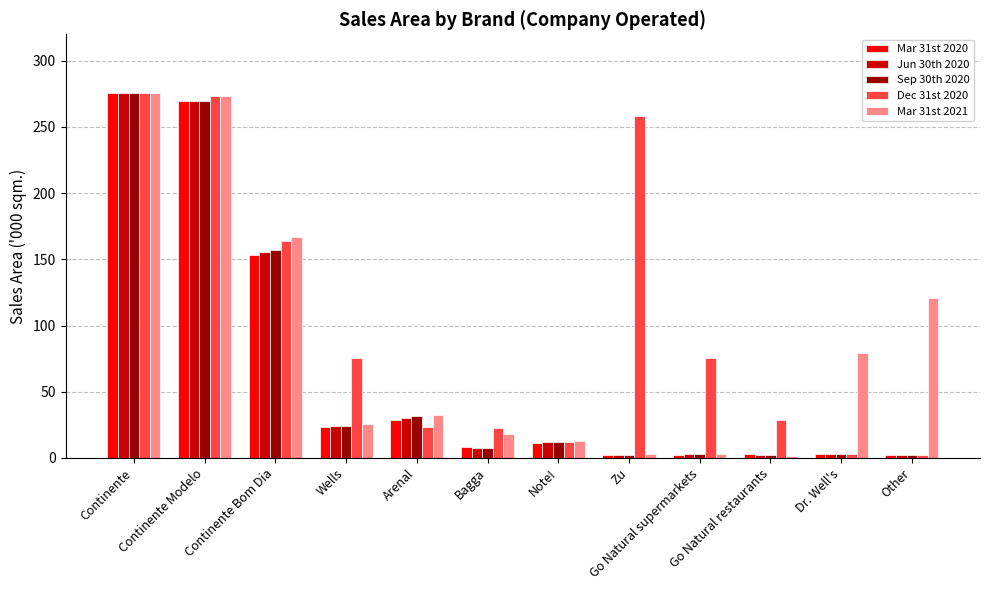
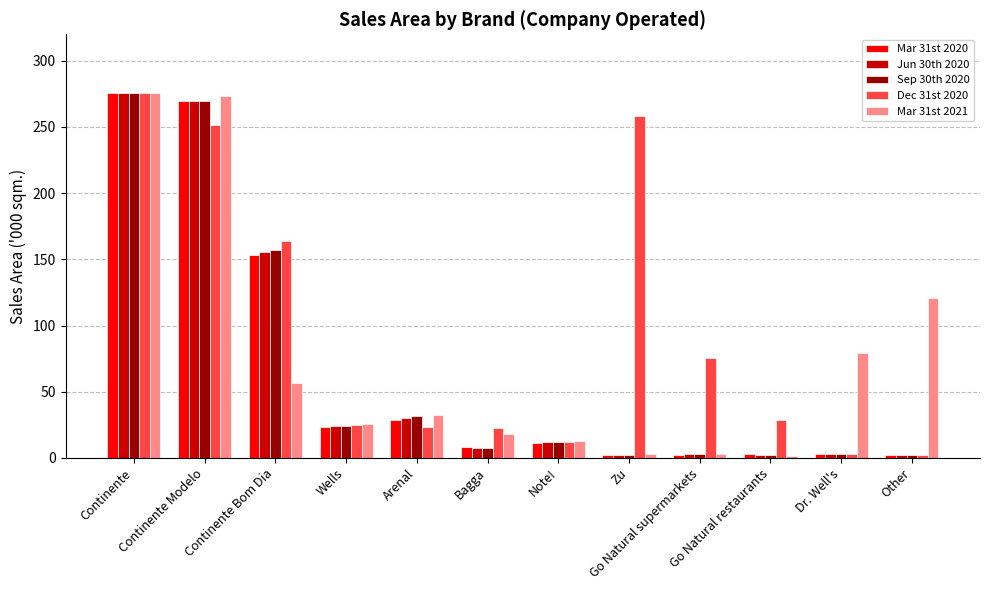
  {
    "Dec 31st 2020": {
      "Continente": 276,
-     "Continente Modelo": 274,
+     "Continente Modelo": 251,
      "Continente Bom Dia": 164,
-     "Wells": 75,
+     "Wells": 25,
      "Arenal": 23,
      "Bagga": 23,
      "Note!": 12,
      "Zu": 258,
      "Go Natural supermarkets": 75,
      "Go Natural restaurants": 29,
      "Dr. Well's": 3,
      "Other": 2
    },
    "Mar 31st 2021": {
      "Continente": 276,
      "Continente Modelo": 274,
-     "Continente Bom Dia": 167,
+     "Continente Bom Dia": 57,
      "Wells": 25,
      "Arenal": 32,
      "Bagga": 18,
      "Note!": 13,
      "Zu": 3,
      "Go Natural supermarkets": 3,
      "Dr. Well's": 80,
      "Other": 121
    }
  }
